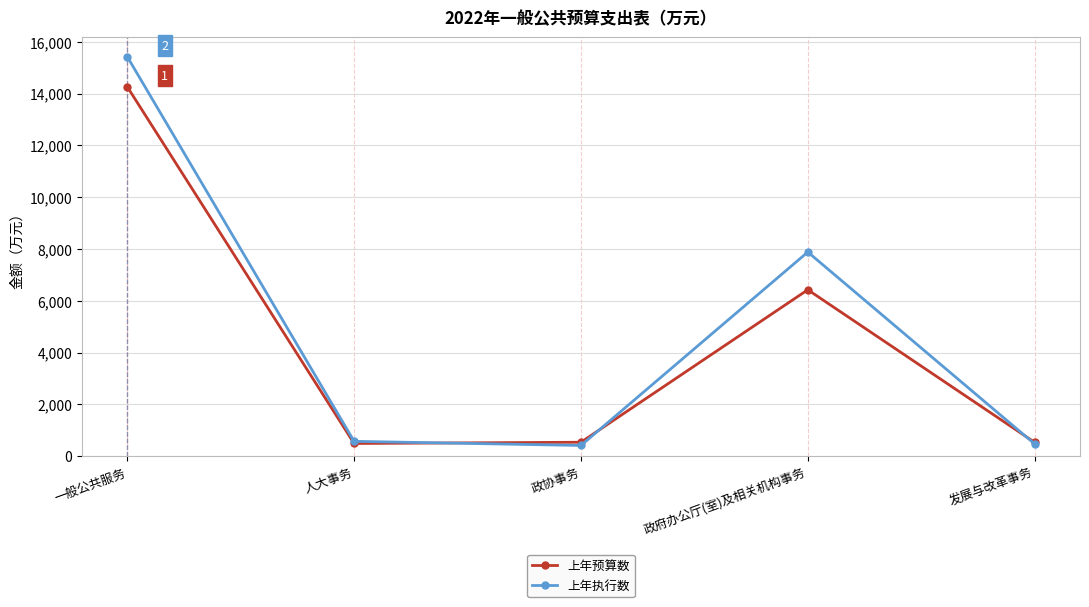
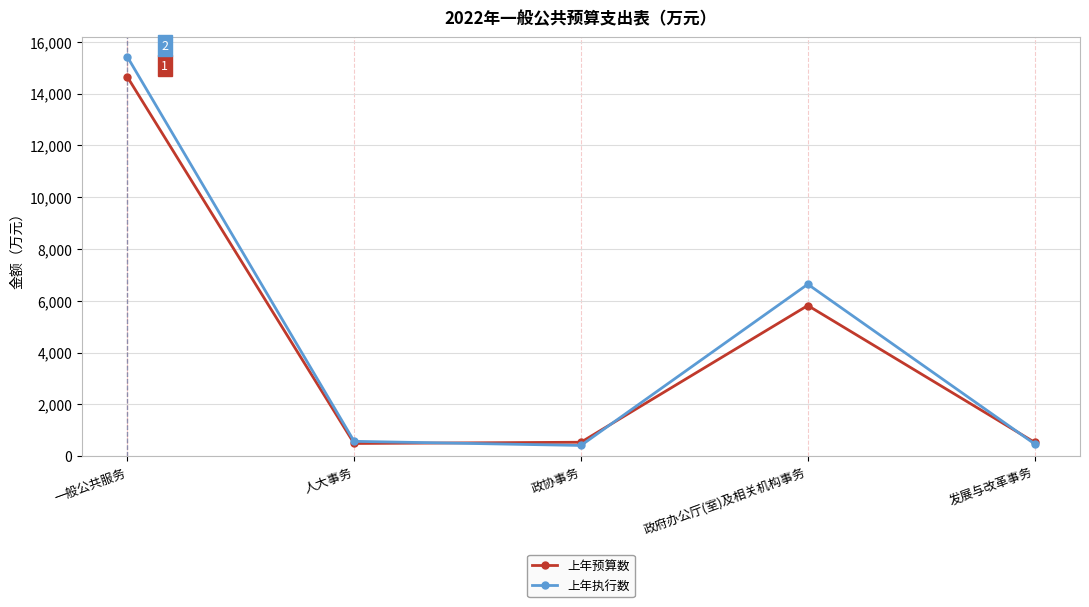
  {
    "上年预算数": {
-     "一般公共服务": "14,300",
+     "一般公共服务": "14,600",
      "政协事务": "500",
-     "政府办公厅(室)及相关机构事务": "6,400"
+     "政府办公厅(室)及相关机构事务": "5,800"
    },
    "上年执行数": {
      "一般公共服务": "15,400",
      "政协事务": "400",
-     "政府办公厅(室)及相关机构事务": "7,900"
+     "政府办公厅(室)及相关机构事务": "6,600"
    }
  }
